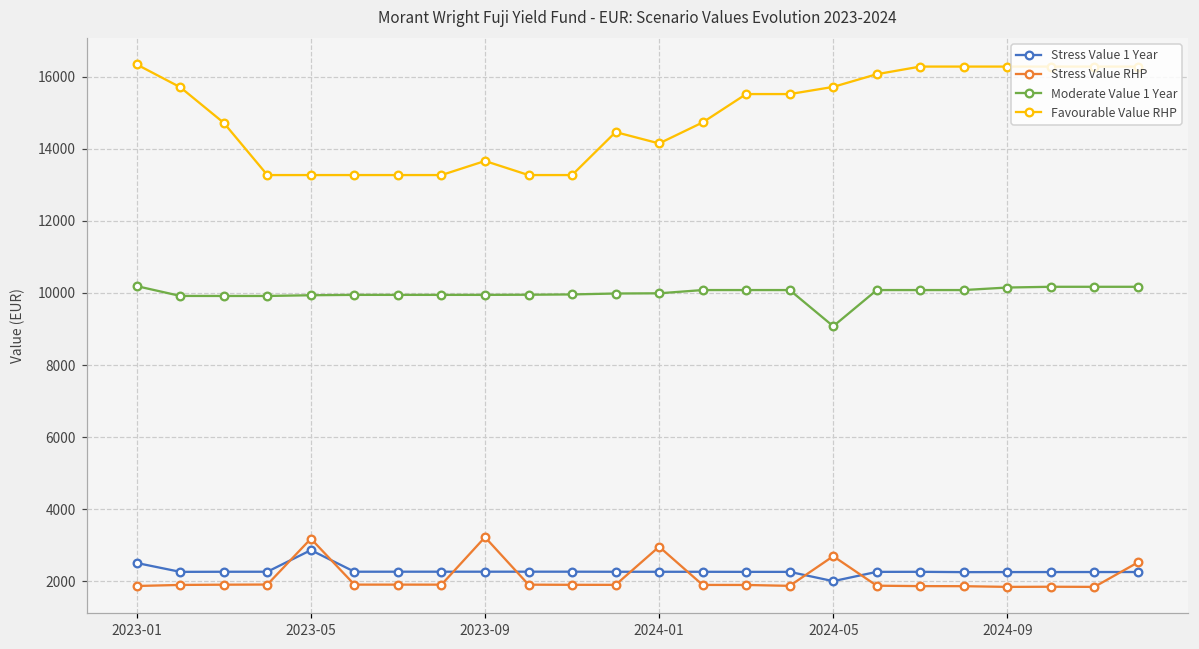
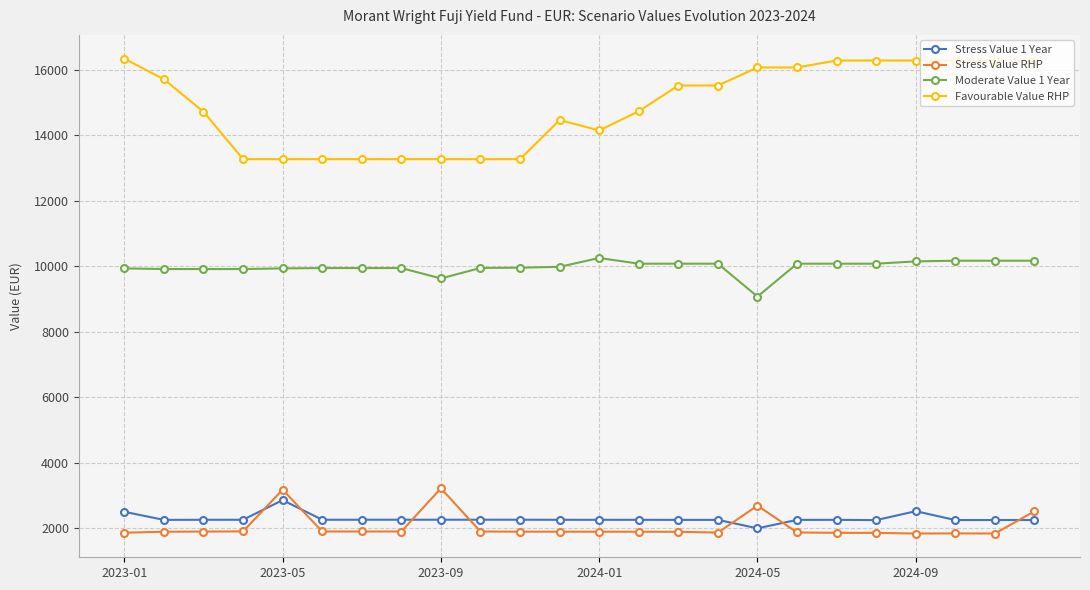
  {
    "Stress Value 1 Year": {
      "2023-01": 2500,
      "2023-05": 2900,
      "2023-09": 2300,
      "2024-01": 2300,
      "2024-05": 2000,
-     "2024-09": 2300
+     "2024-09": 2500
    },
    "Stress Value RHP": {
      "2023-01": 1900,
      "2023-05": 3200,
      "2023-09": 3200,
-     "2024-01": 3000,
+     "2024-01": 1900,
      "2024-05": 2700,
      "2024-09": 1800
    },
    "Moderate Value 1 Year": {
-     "2023-01": 10200,
+     "2023-01": 9900,
      "2023-05": 9900,
-     "2023-09": 9900,
-     "2024-01": 10000,
+     "2023-09": 9600,
+     "2024-01": 10300,
      "2024-05": 9100,
      "2024-09": 10100
    },
    "Favourable Value RHP": {
      "2023-01": 16300,
      "2023-05": 13300,
-     "2023-09": 13700,
+     "2023-09": 13300,
      "2024-01": 14100,
-     "2024-05": 15700,
+     "2024-05": 16100,
      "2024-09": 16300
    }
  }
